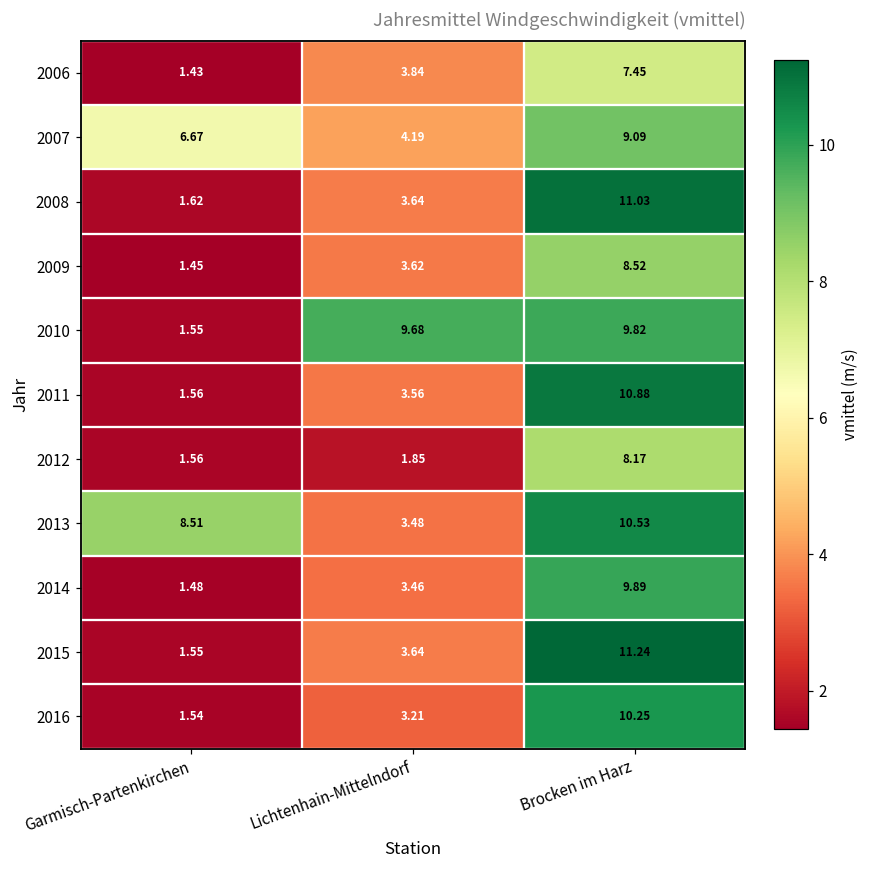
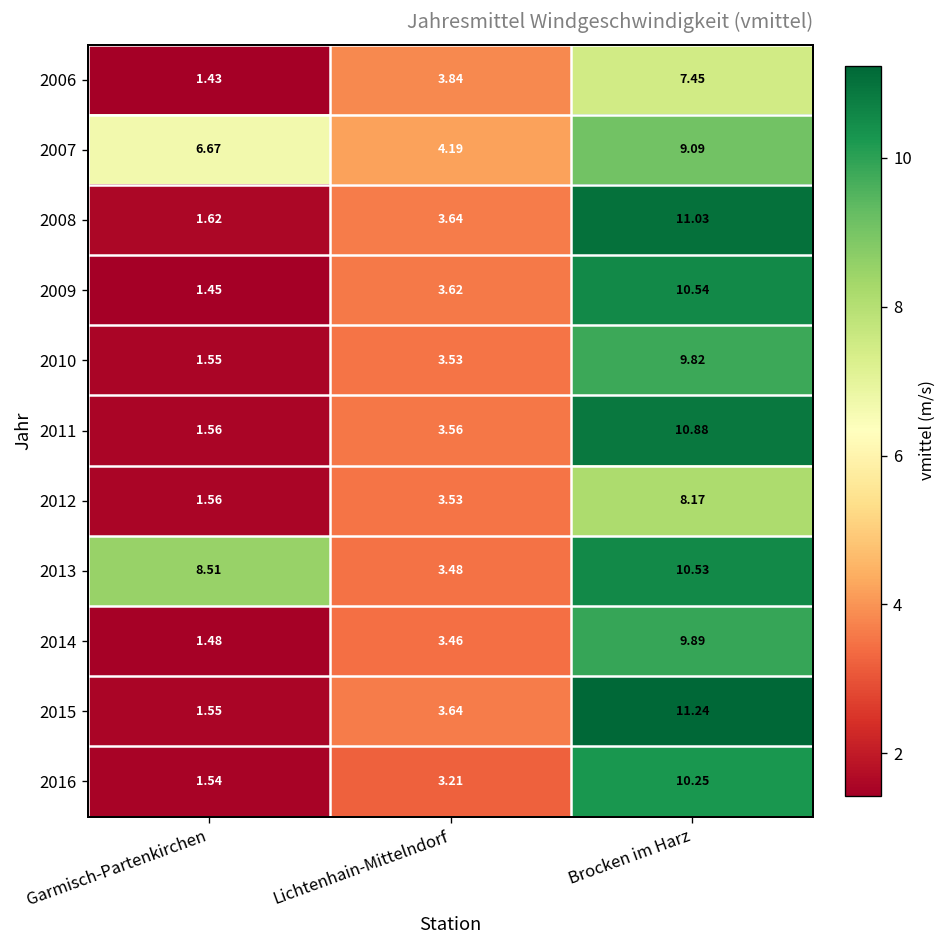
  {
    "2006": {
      "Garmisch-Partenkirchen": 1.43,
      "Lichtenhain-Mittelndorf": 3.84,
      "Brocken im Harz": 7.45
    },
    "2007": {
      "Garmisch-Partenkirchen": 6.67,
      "Lichtenhain-Mittelndorf": 4.19,
      "Brocken im Harz": 9.09
    },
    "2008": {
      "Garmisch-Partenkirchen": 1.62,
      "Lichtenhain-Mittelndorf": 3.64,
      "Brocken im Harz": 11.03
    },
    "2009": {
      "Garmisch-Partenkirchen": 1.45,
      "Lichtenhain-Mittelndorf": 3.62,
-     "Brocken im Harz": 8.52
+     "Brocken im Harz": 10.54
    },
    "2010": {
      "Garmisch-Partenkirchen": 1.55,
-     "Lichtenhain-Mittelndorf": 9.68,
+     "Lichtenhain-Mittelndorf": 3.53,
      "Brocken im Harz": 9.82
    },
    "2011": {
      "Garmisch-Partenkirchen": 1.56,
      "Lichtenhain-Mittelndorf": 3.56,
      "Brocken im Harz": 10.88
    },
    "2012": {
      "Garmisch-Partenkirchen": 1.56,
-     "Lichtenhain-Mittelndorf": 1.85,
+     "Lichtenhain-Mittelndorf": 3.53,
      "Brocken im Harz": 8.17
    },
    "2013": {
      "Garmisch-Partenkirchen": 8.51,
      "Lichtenhain-Mittelndorf": 3.48,
      "Brocken im Harz": 10.53
    },
    "2014": {
      "Garmisch-Partenkirchen": 1.48,
      "Lichtenhain-Mittelndorf": 3.46,
      "Brocken im Harz": 9.89
    },
    "2015": {
      "Garmisch-Partenkirchen": 1.55,
      "Lichtenhain-Mittelndorf": 3.64,
      "Brocken im Harz": 11.24
    },
    "2016": {
      "Garmisch-Partenkirchen": 1.54,
      "Lichtenhain-Mittelndorf": 3.21,
      "Brocken im Harz": 10.25
    }
  }
